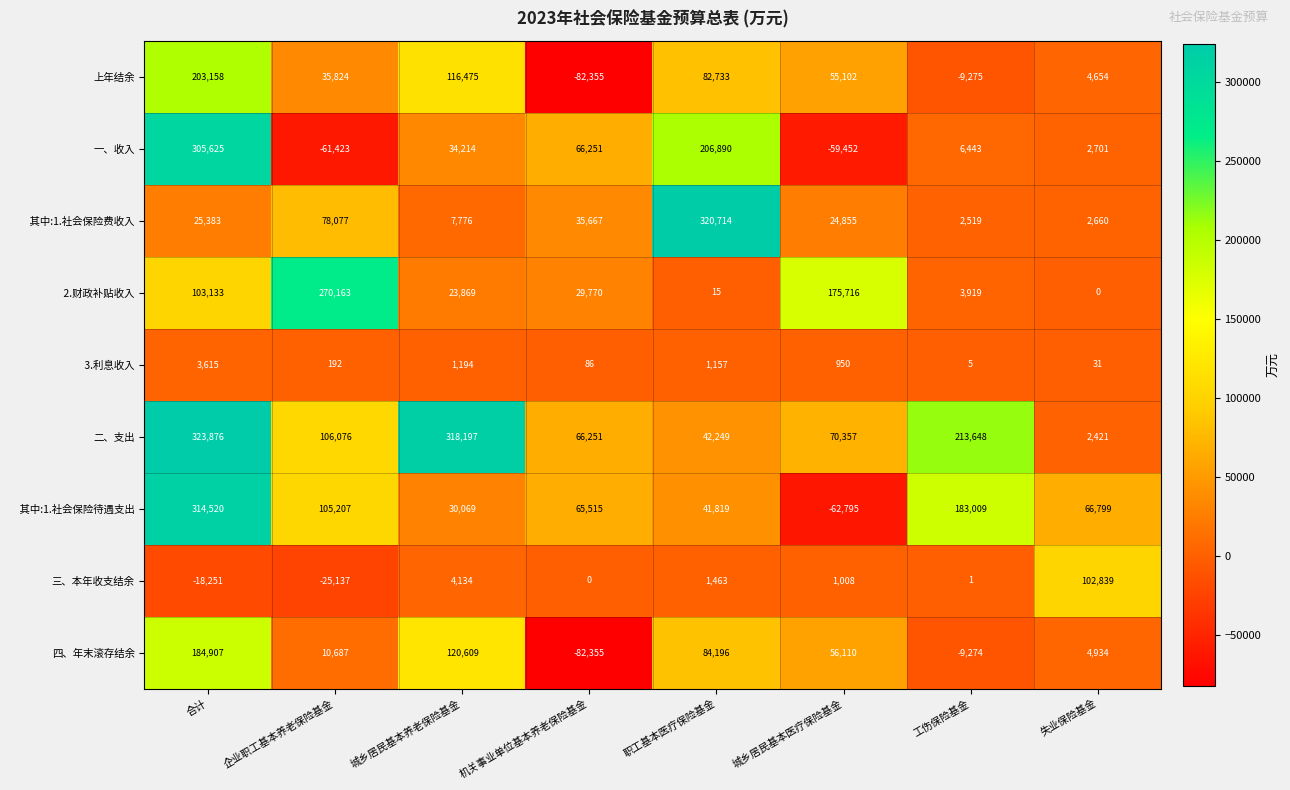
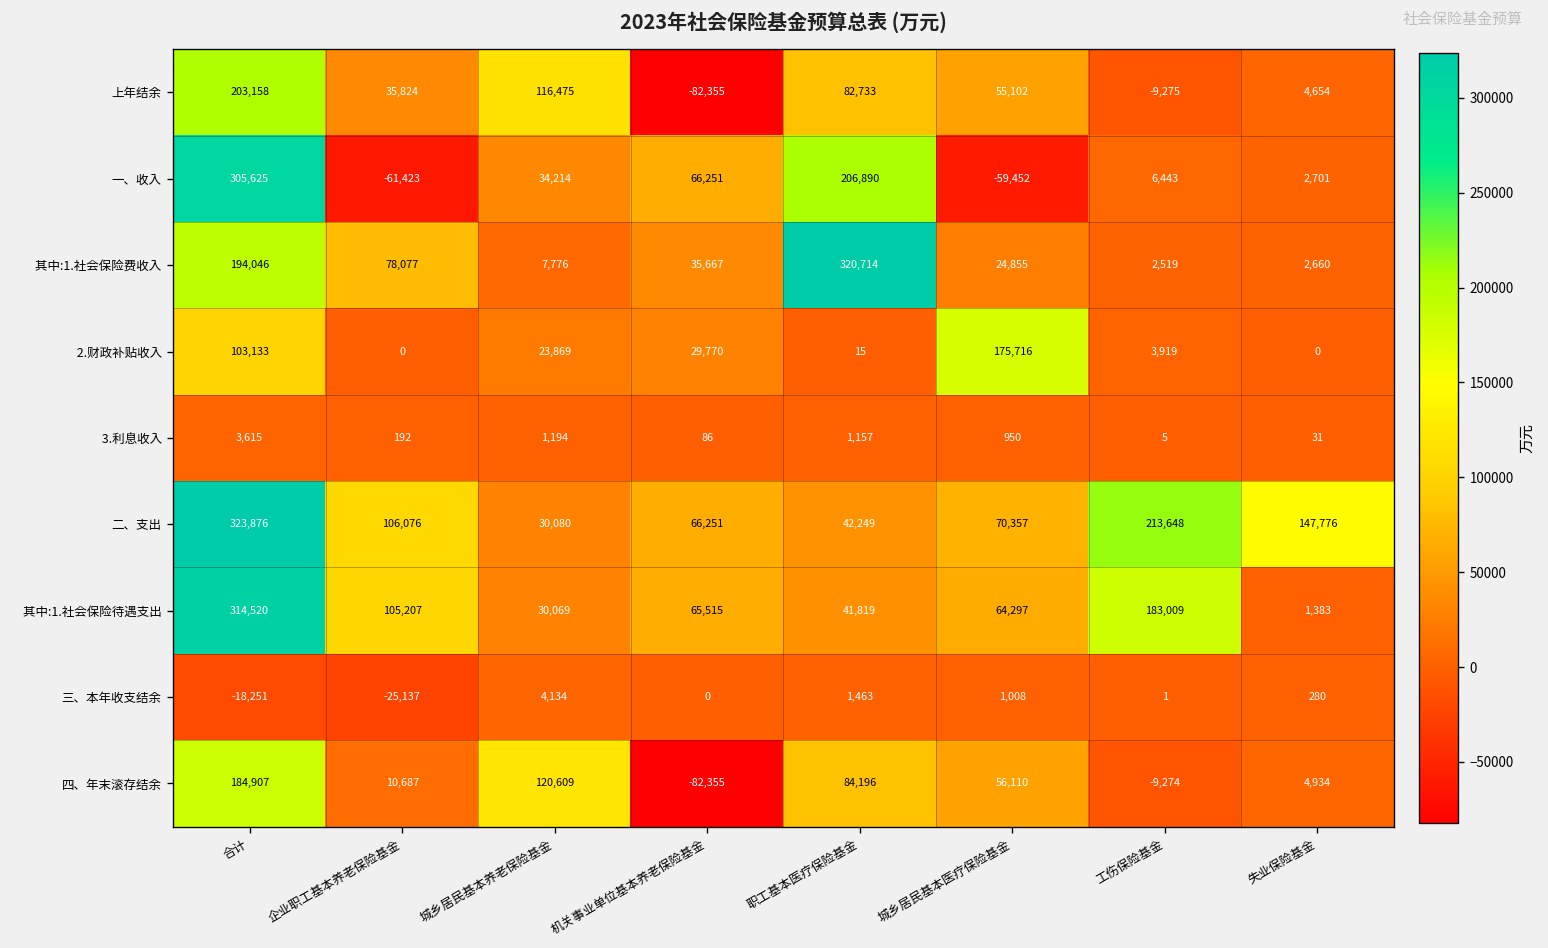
  {
    "上年结余": {
      "合计": "203,158",
      "企业职工基本养老保险基金": "35,824",
      "城乡居民基本养老保险基金": "116,475",
      "机关事业单位基本养老保险基金": "-82,355",
      "职工基本医疗保险基金": "82,733",
      "城乡居民基本医疗保险基金": "55,102",
      "工伤保险基金": "-9,275",
      "失业保险基金": "4,654"
    },
    "一、收入": {
      "合计": "305,625",
      "企业职工基本养老保险基金": "-61,423",
      "城乡居民基本养老保险基金": "34,214",
      "机关事业单位基本养老保险基金": "66,251",
      "职工基本医疗保险基金": "206,890",
      "城乡居民基本医疗保险基金": "-59,452",
      "工伤保险基金": "6,443",
      "失业保险基金": "2,701"
    },
    "其中:1.社会保险费收入": {
-     "合计": "25,383",
+     "合计": "194,046",
      "企业职工基本养老保险基金": "78,077",
      "城乡居民基本养老保险基金": "7,776",
      "机关事业单位基本养老保险基金": "35,667",
      "职工基本医疗保险基金": "320,714",
      "城乡居民基本医疗保险基金": "24,855",
      "工伤保险基金": "2,519",
      "失业保险基金": "2,660"
    },
    "2.财政补贴收入": {
      "合计": "103,133",
-     "企业职工基本养老保险基金": "270,163",
+     "企业职工基本养老保险基金": "0",
      "城乡居民基本养老保险基金": "23,869",
      "机关事业单位基本养老保险基金": "29,770",
      "职工基本医疗保险基金": "15",
      "城乡居民基本医疗保险基金": "175,716",
      "工伤保险基金": "3,919",
      "失业保险基金": "0"
    },
    "3.利息收入": {
      "合计": "3,615",
      "企业职工基本养老保险基金": "192",
      "城乡居民基本养老保险基金": "1,194",
      "机关事业单位基本养老保险基金": "86",
      "职工基本医疗保险基金": "1,157",
      "城乡居民基本医疗保险基金": "950",
      "工伤保险基金": "5",
      "失业保险基金": "31"
    },
    "二、支出": {
      "合计": "323,876",
      "企业职工基本养老保险基金": "106,076",
-     "城乡居民基本养老保险基金": "318,197",
+     "城乡居民基本养老保险基金": "30,080",
      "机关事业单位基本养老保险基金": "66,251",
      "职工基本医疗保险基金": "42,249",
      "城乡居民基本医疗保险基金": "70,357",
      "工伤保险基金": "213,648",
-     "失业保险基金": "2,421"
+     "失业保险基金": "147,776"
    },
    "其中:1.社会保险待遇支出": {
      "合计": "314,520",
      "企业职工基本养老保险基金": "105,207",
      "城乡居民基本养老保险基金": "30,069",
      "机关事业单位基本养老保险基金": "65,515",
      "职工基本医疗保险基金": "41,819",
-     "城乡居民基本医疗保险基金": "-62,795",
+     "城乡居民基本医疗保险基金": "64,297",
      "工伤保险基金": "183,009",
-     "失业保险基金": "66,799"
+     "失业保险基金": "1,383"
    },
    "三、本年收支结余": {
      "合计": "-18,251",
      "企业职工基本养老保险基金": "-25,137",
      "城乡居民基本养老保险基金": "4,134",
      "机关事业单位基本养老保险基金": "0",
      "职工基本医疗保险基金": "1,463",
      "城乡居民基本医疗保险基金": "1,008",
      "工伤保险基金": "1",
-     "失业保险基金": "102,839"
+     "失业保险基金": "280"
    },
    "四、年末滚存结余": {
      "合计": "184,907",
      "企业职工基本养老保险基金": "10,687",
      "城乡居民基本养老保险基金": "120,609",
      "机关事业单位基本养老保险基金": "-82,355",
      "职工基本医疗保险基金": "84,196",
      "城乡居民基本医疗保险基金": "56,110",
      "工伤保险基金": "-9,274",
      "失业保险基金": "4,934"
    }
  }
